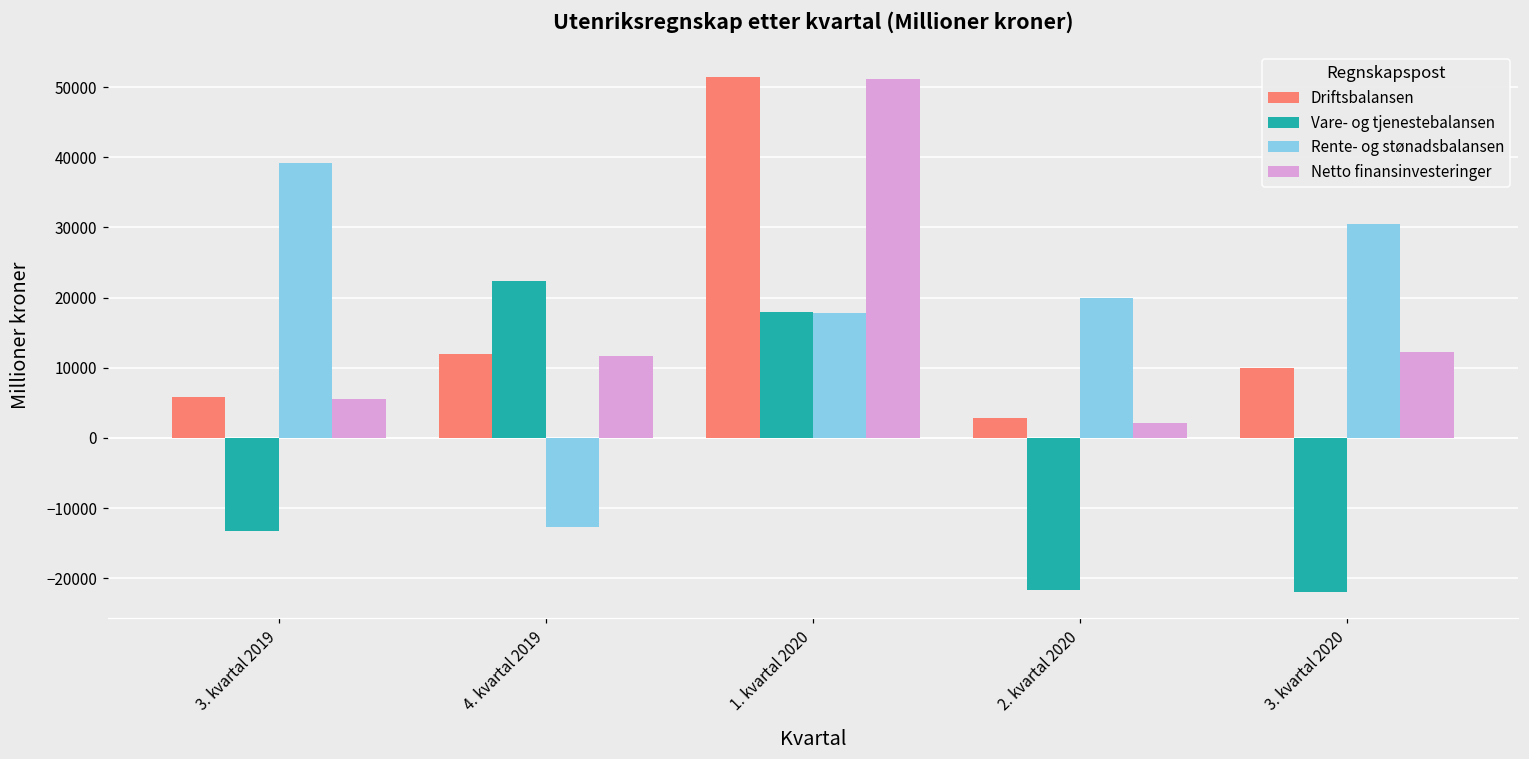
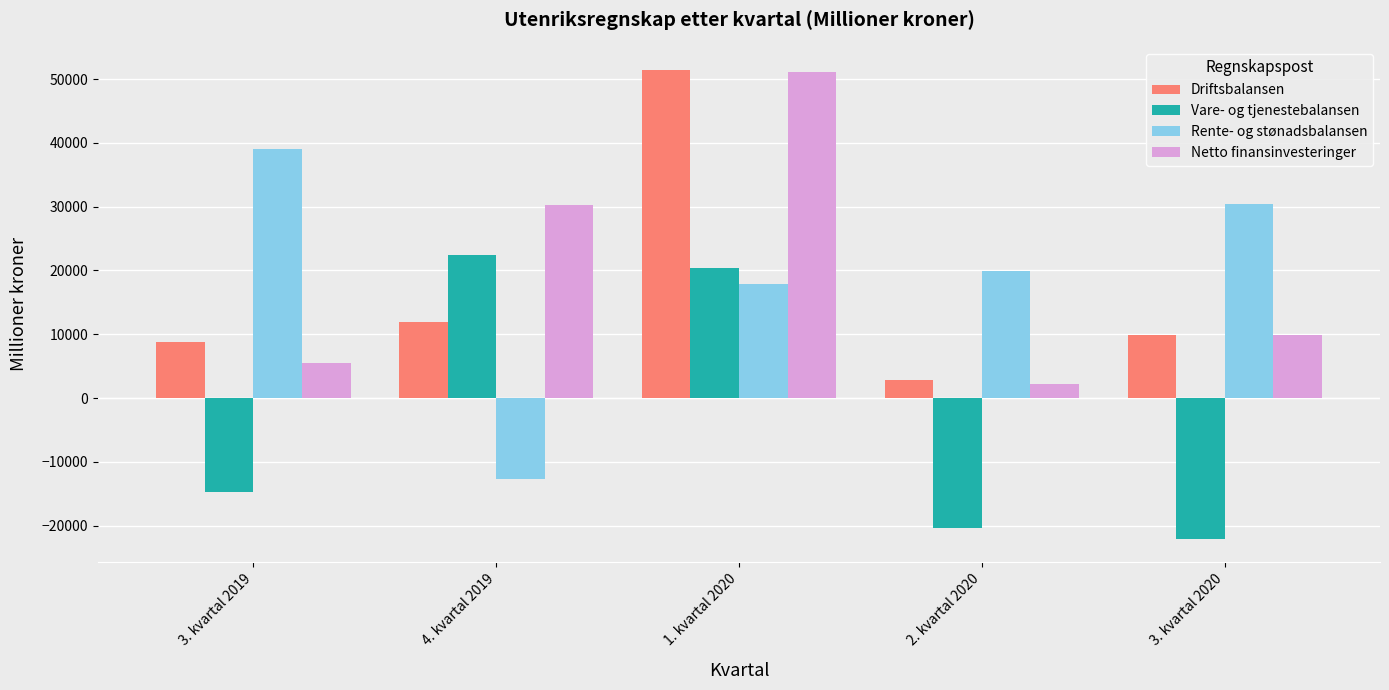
  {
    "Driftsbalansen": {
-     "3. kvartal 2019": 6000,
+     "3. kvartal 2019": 9000,
      "4. kvartal 2019": 12000,
      "1. kvartal 2020": 51000,
      "2. kvartal 2020": 3000,
      "3. kvartal 2020": 10000
    },
    "Vare- og tjenestebalansen": {
-     "3. kvartal 2019": -13000,
+     "3. kvartal 2019": -15000,
      "4. kvartal 2019": 22000,
-     "1. kvartal 2020": 18000,
-     "2. kvartal 2020": -22000,
+     "1. kvartal 2020": 20000,
+     "2. kvartal 2020": -20000,
      "3. kvartal 2020": -22000
    },
    "Rente- og stønadsbalansen": {
      "3. kvartal 2019": 39000,
      "4. kvartal 2019": -13000,
      "1. kvartal 2020": 18000,
      "2. kvartal 2020": 20000,
      "3. kvartal 2020": 30000
    },
    "Netto finansinvesteringer": {
      "3. kvartal 2019": 6000,
-     "4. kvartal 2019": 12000,
+     "4. kvartal 2019": 30000,
      "1. kvartal 2020": 51000,
      "2. kvartal 2020": 2000,
-     "3. kvartal 2020": 12000
+     "3. kvartal 2020": 10000
    }
  }
